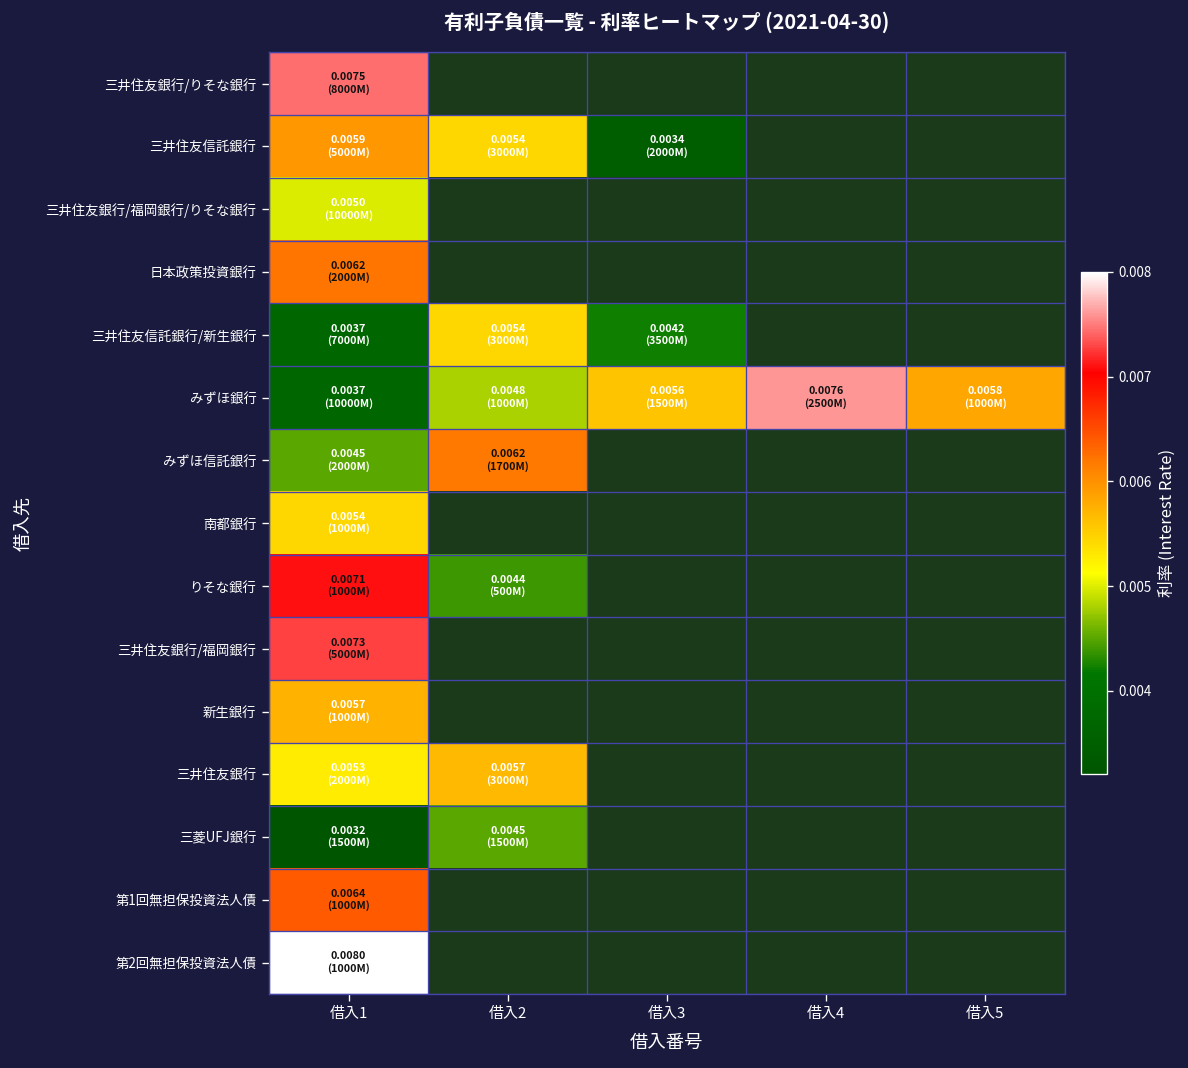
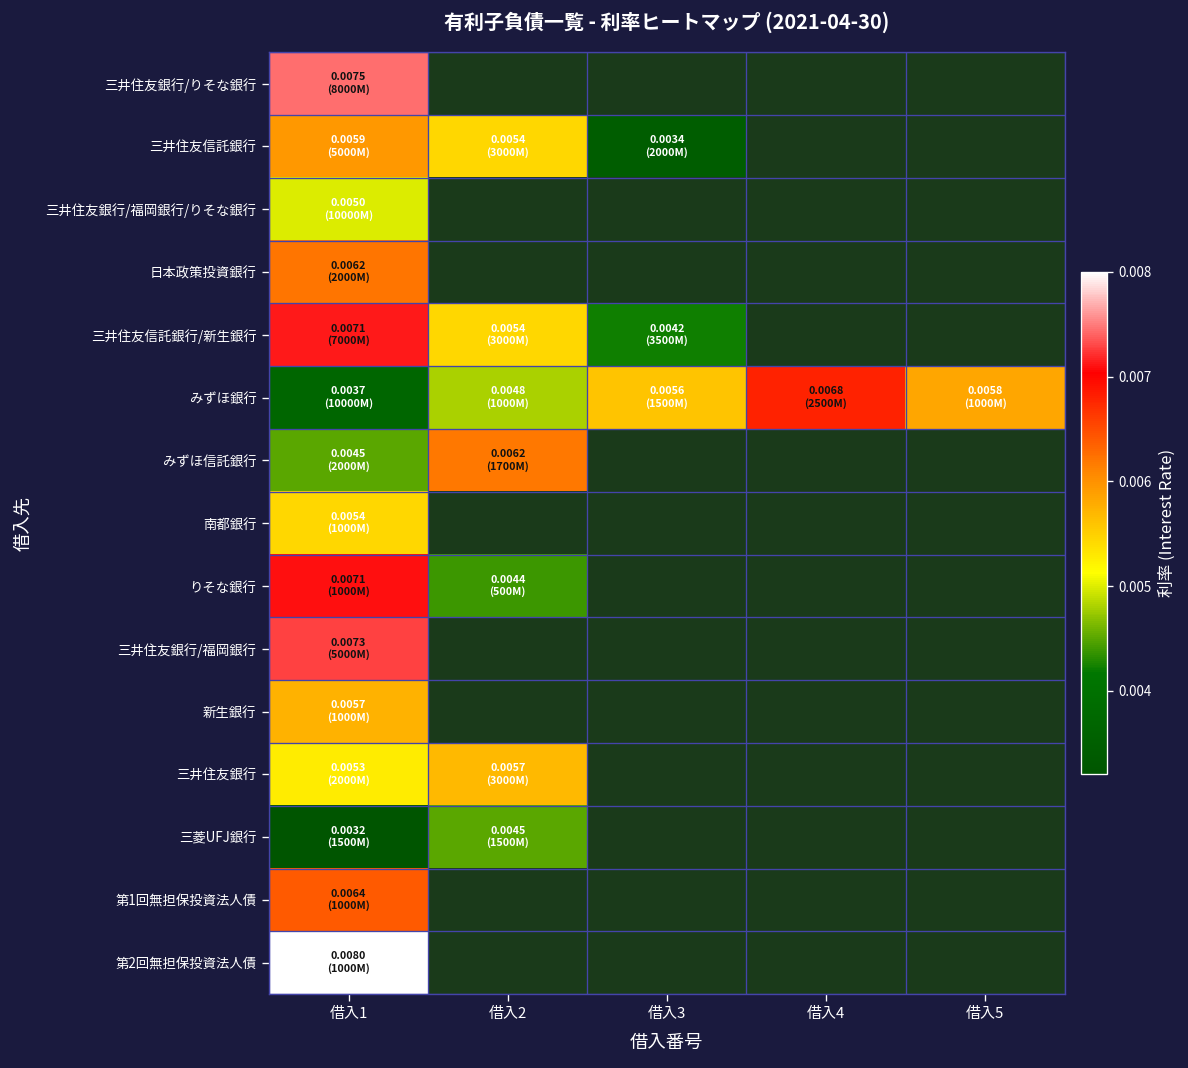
  {
    "三井住友信託銀行/新生銀行": {
-     "借入1": 0.0037
+     "借入1": 0.0071
    },
    "みずほ銀行": {
-     "借入4": 0.0076
+     "借入4": 0.0068
    }
  }
